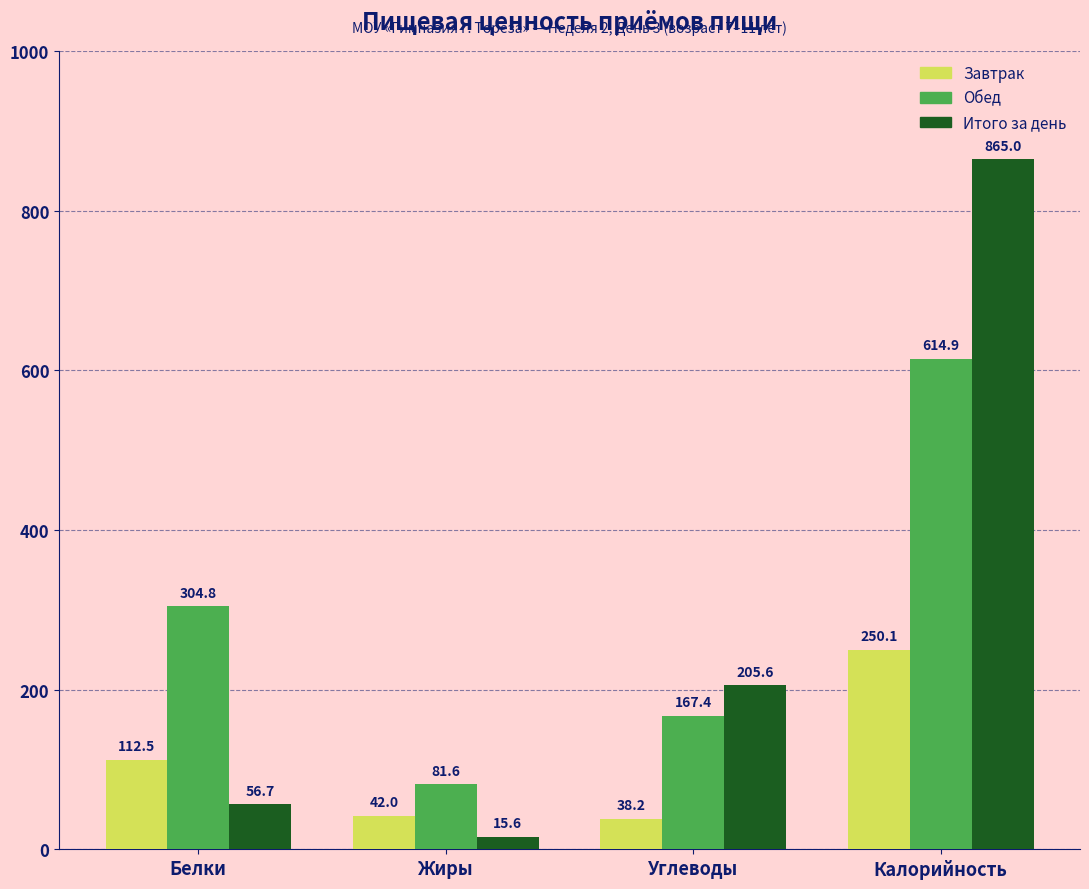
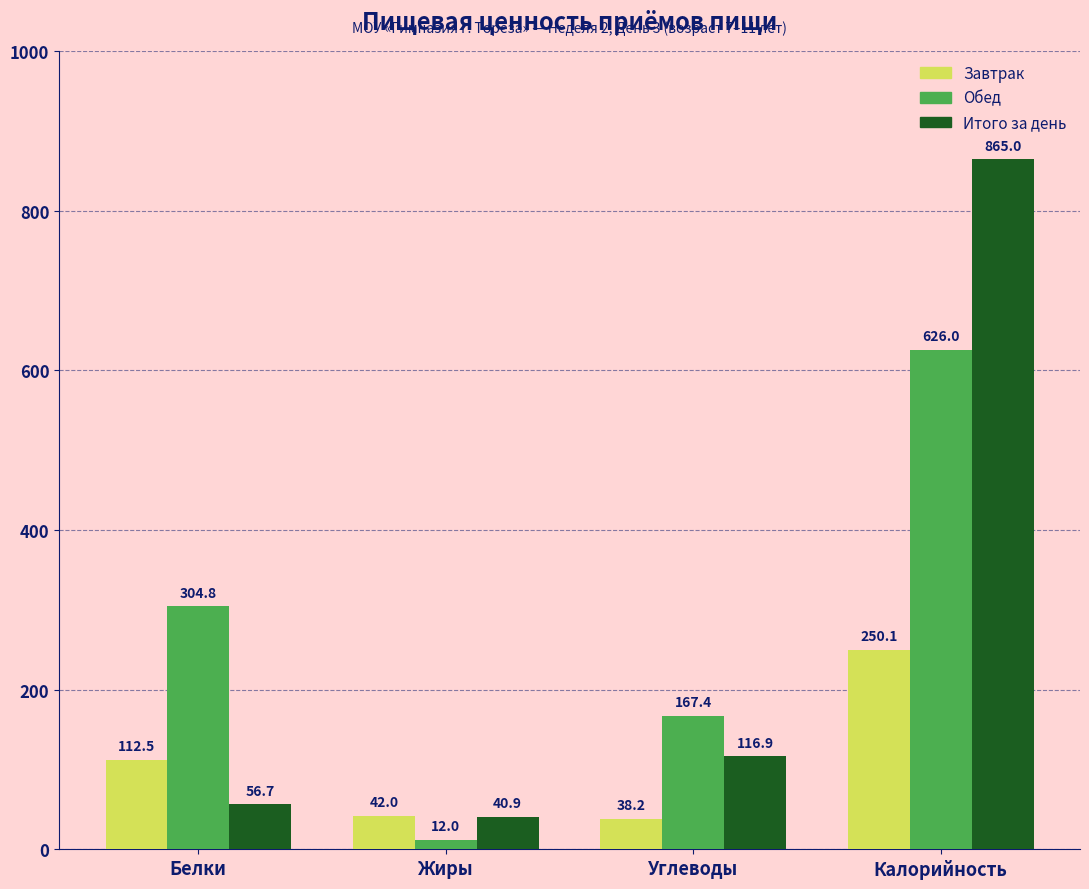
  {
    "Завтрак": {
      "Белки": 112.5,
      "Жиры": 42.0,
      "Углеводы": 38.2,
      "Калорийность": 250.1
    },
    "Обед": {
      "Белки": 304.8,
-     "Жиры": 81.6,
+     "Жиры": 12.0,
      "Углеводы": 167.4,
-     "Калорийность": 614.9
+     "Калорийность": 626.0
    },
    "Итого за день": {
      "Белки": 56.7,
-     "Жиры": 15.6,
-     "Углеводы": 205.6,
+     "Жиры": 40.9,
+     "Углеводы": 116.9,
      "Калорийность": 865.0
    }
  }
